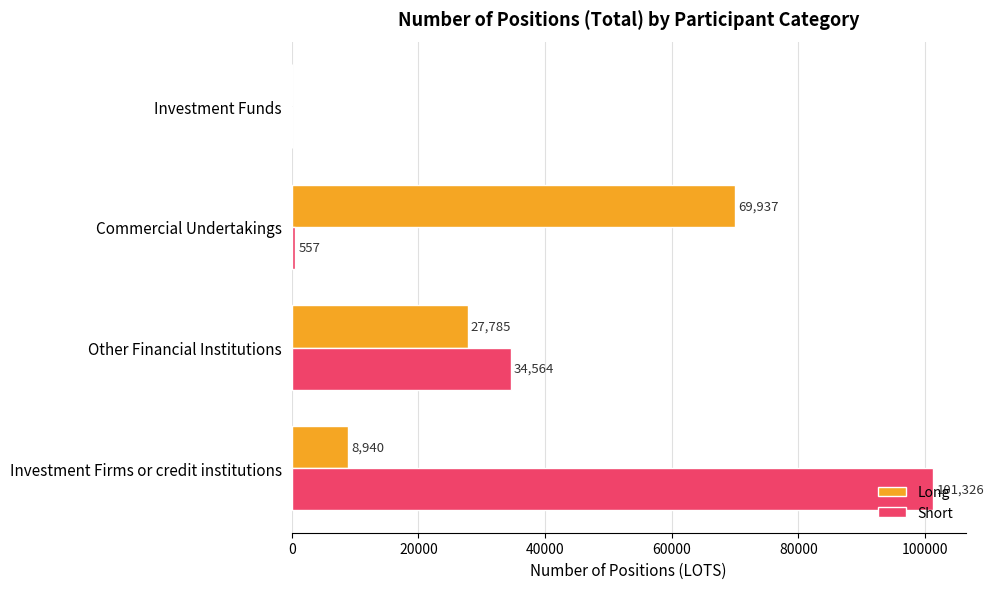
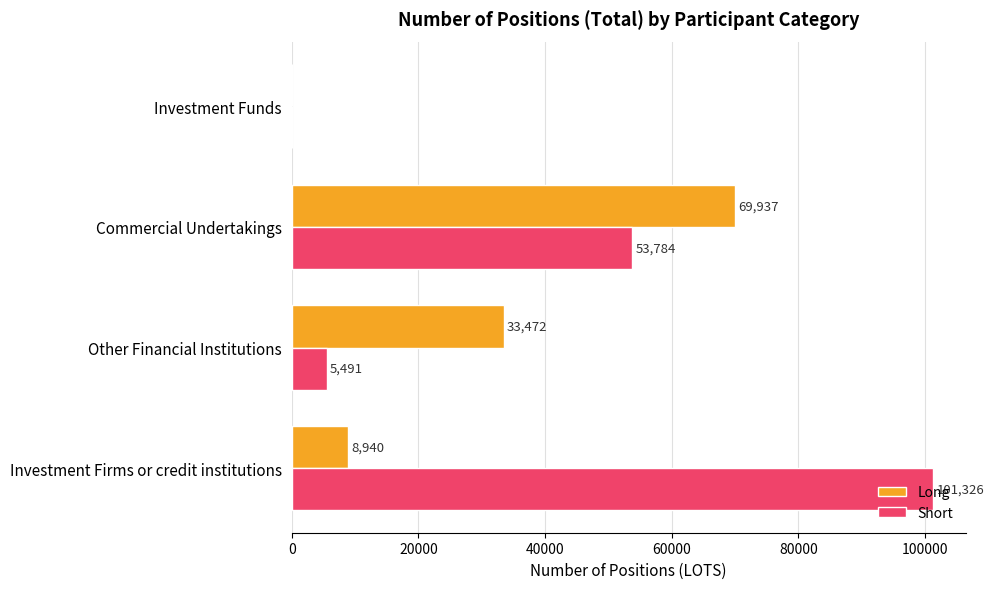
  {
    "Long": {
      "Commercial Undertakings": "69,937",
-     "Other Financial Institutions": "27,785",
+     "Other Financial Institutions": "33,472",
      "Investment Firms or credit institutions": "8,940"
    },
    "Short": {
-     "Commercial Undertakings": "557",
-     "Other Financial Institutions": "34,564",
+     "Commercial Undertakings": "53,784",
+     "Other Financial Institutions": "5,491",
      "Investment Firms or credit institutions": "101,326"
    }
  }
